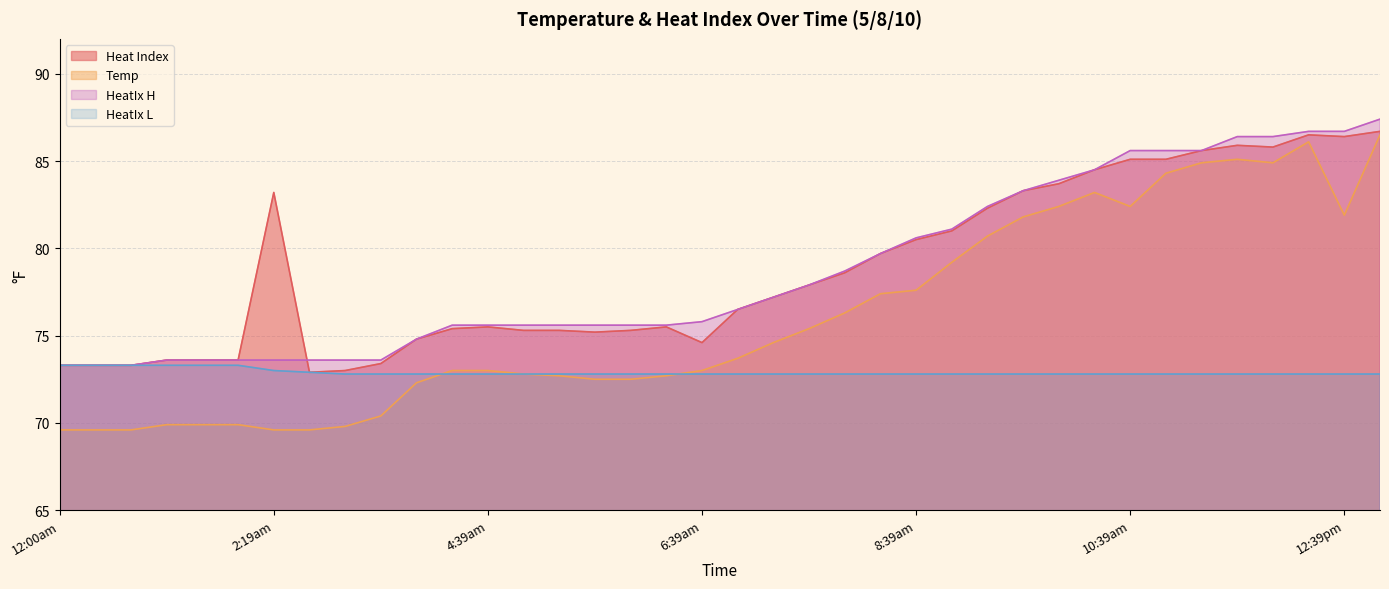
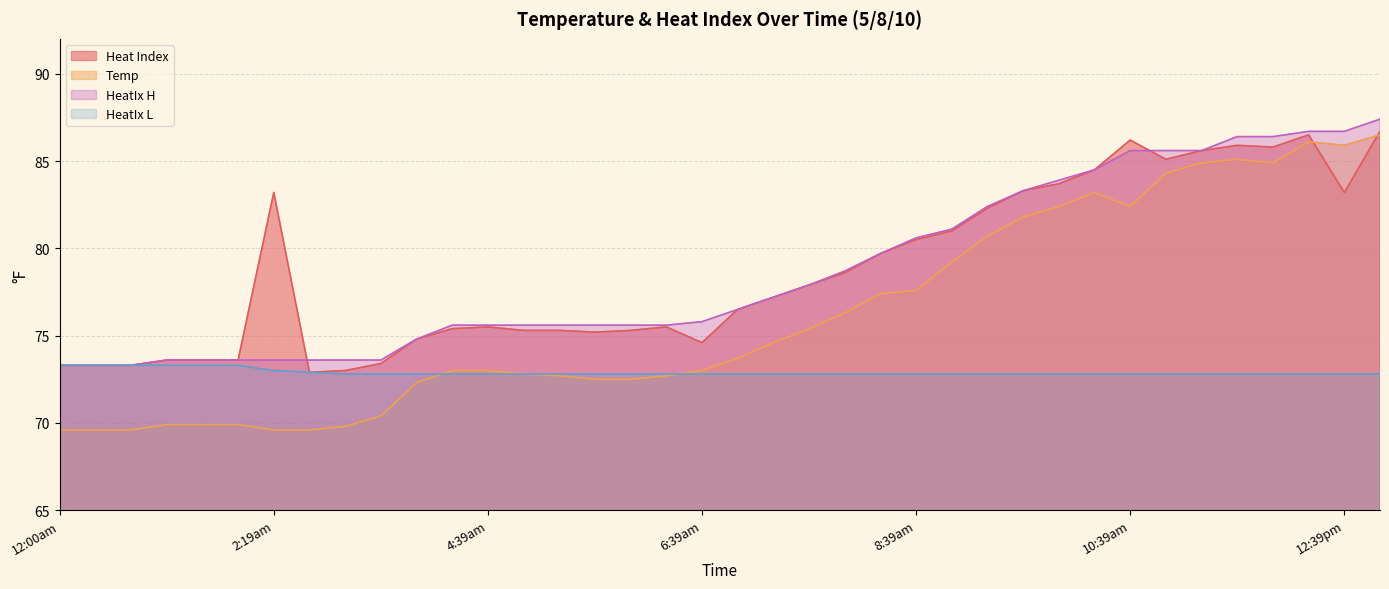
  {
    "Heat Index": {
      "2:19am": 83.2,
      "6:39am": 74.6,
-     "10:39am": 85.1,
-     "12:39pm": 86.4
+     "10:39am": 86.2,
+     "12:39pm": 83.2
    },
    "Temp": {
      "12:00am": 69.6,
      "2:19am": 69.6,
      "4:39am": 73.0,
      "6:39am": 73.0,
      "8:39am": 77.6,
      "10:39am": 82.4,
-     "12:39pm": 81.9
+     "12:39pm": 85.9
    }
  }
